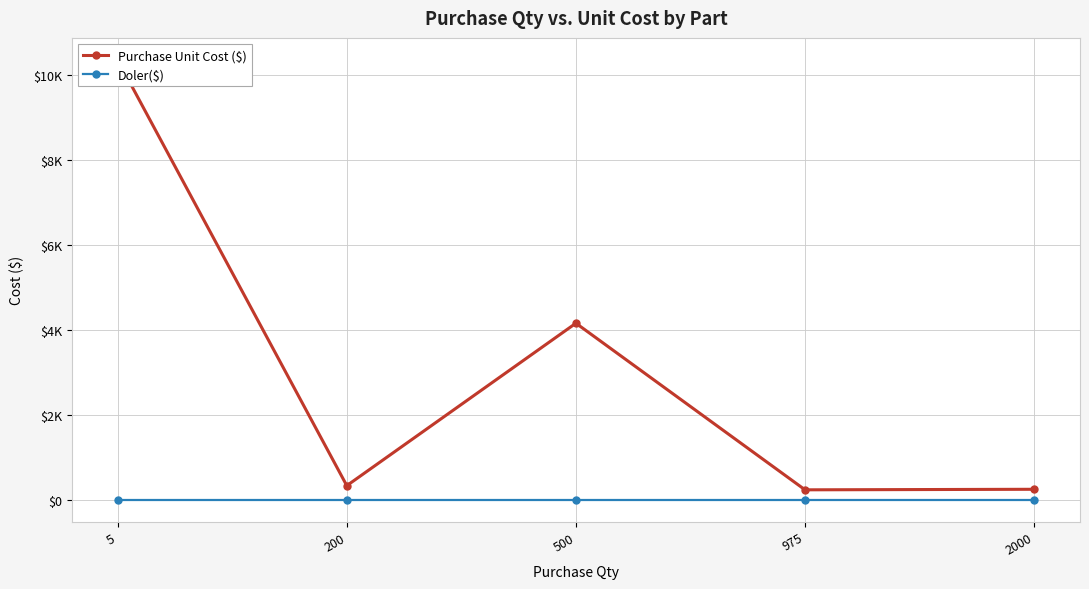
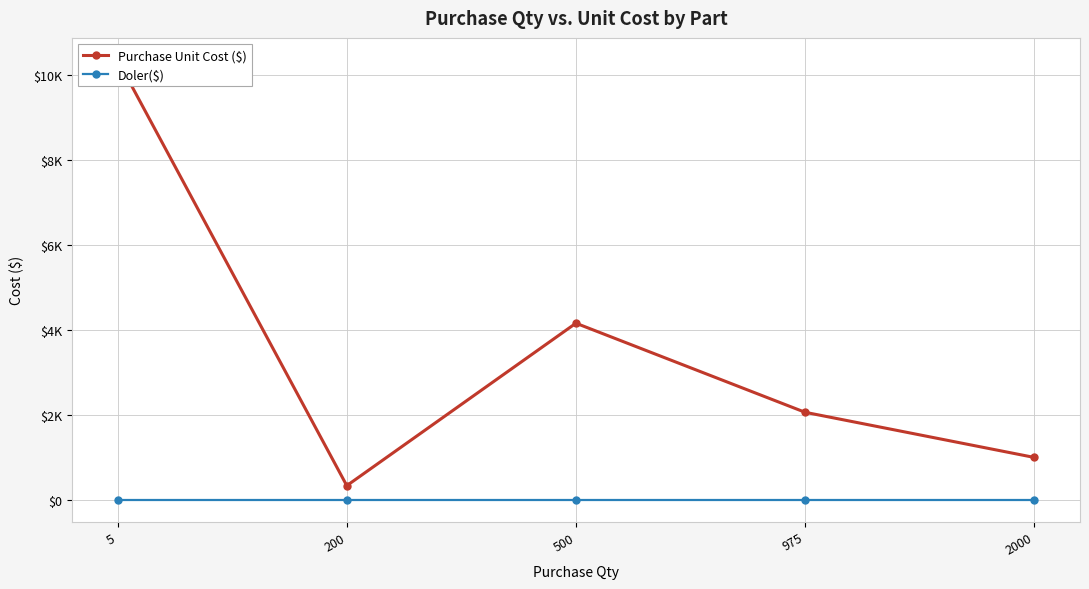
  {
    "Purchase Unit Cost ($)": {
      "200": "$300",
      "500": "$4200",
-     "975": "$200",
-     "2000": "$200"
+     "975": "$2100",
+     "2000": "$1000"
    },
    "Doler($)": {
      "5": "$0",
      "200": "$0",
      "500": "$0",
      "975": "$0",
      "2000": "$0"
    }
  }
